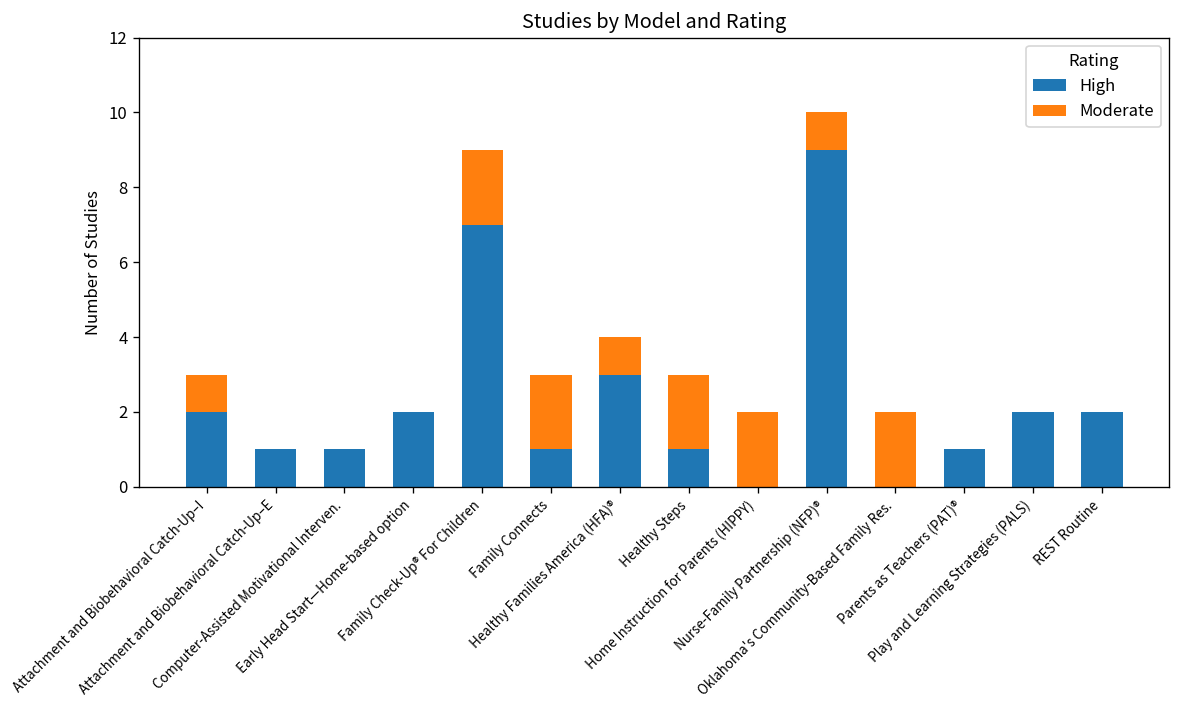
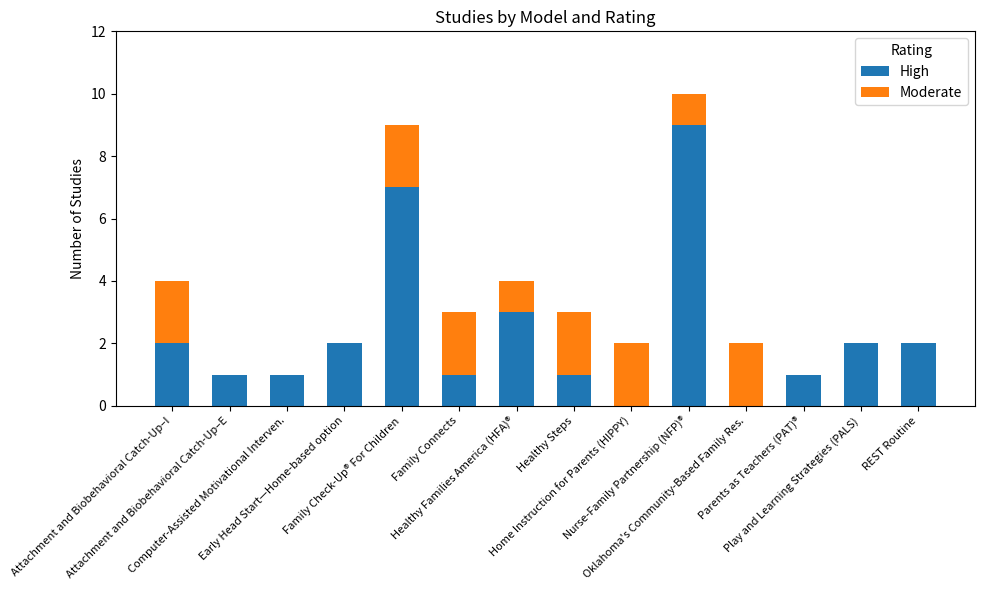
  {
    "High": {
      "Attachment and Biobehavioral Catch-Up–I": 2,
      "Attachment and Biobehavioral Catch-Up–E": 1,
      "Computer-Assisted Motivational Interven.": 1,
      "Early Head Start—Home-based option": 2,
      "Family Check-Up® For Children": 7,
      "Family Connects": 1,
      "Healthy Families America (HFA)®": 3,
      "Healthy Steps": 1,
      "Home Instruction for Parents (HIPPY)": 0,
      "Nurse-Family Partnership (NFP)®": 9,
      "Oklahoma's Community-Based Family Res.": 0,
      "Parents as Teachers (PAT)®": 1,
      "Play and Learning Strategies (PALS)": 2,
      "REST Routine": 2
    },
    "Moderate": {
-     "Attachment and Biobehavioral Catch-Up–I": 1,
+     "Attachment and Biobehavioral Catch-Up–I": 2,
      "Attachment and Biobehavioral Catch-Up–E": 0,
      "Computer-Assisted Motivational Interven.": 0,
      "Early Head Start—Home-based option": 0,
      "Family Check-Up® For Children": 2,
      "Family Connects": 2,
      "Healthy Families America (HFA)®": 1,
      "Healthy Steps": 2,
      "Home Instruction for Parents (HIPPY)": 2,
      "Nurse-Family Partnership (NFP)®": 1,
      "Oklahoma's Community-Based Family Res.": 2,
      "Parents as Teachers (PAT)®": 0,
      "Play and Learning Strategies (PALS)": 0,
      "REST Routine": 0
    }
  }
